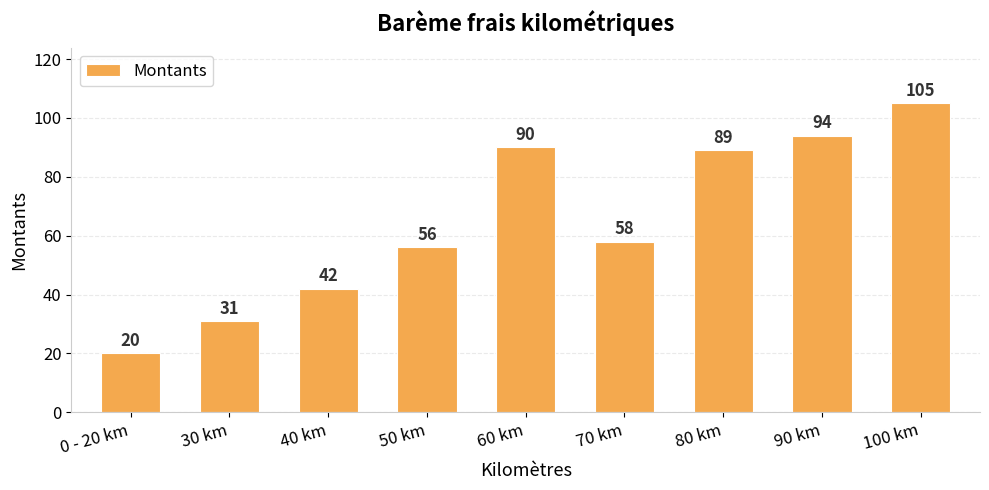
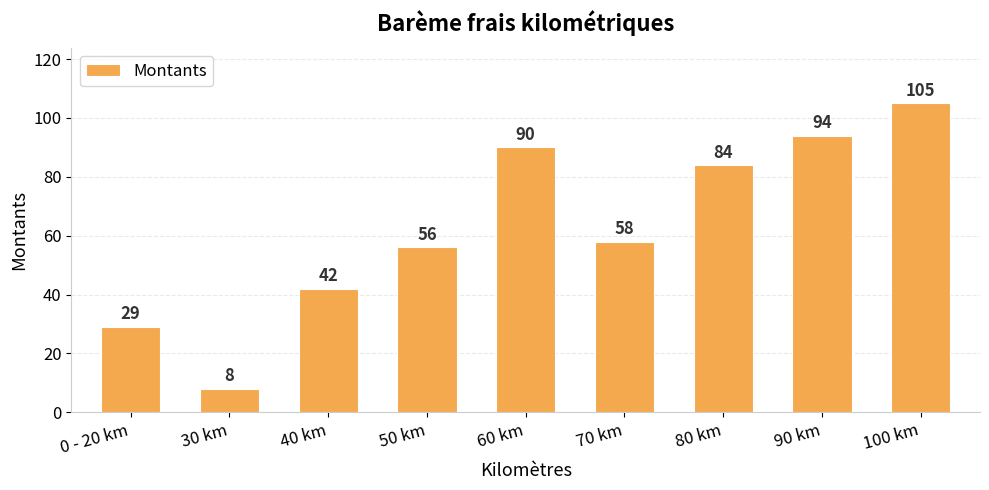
  {
-   "0 - 20 km": 20,
-   "30 km": 31,
+   "0 - 20 km": 29,
+   "30 km": 8,
    "40 km": 42,
    "50 km": 56,
    "60 km": 90,
    "70 km": 58,
-   "80 km": 89,
+   "80 km": 84,
    "90 km": 94,
    "100 km": 105
  }
